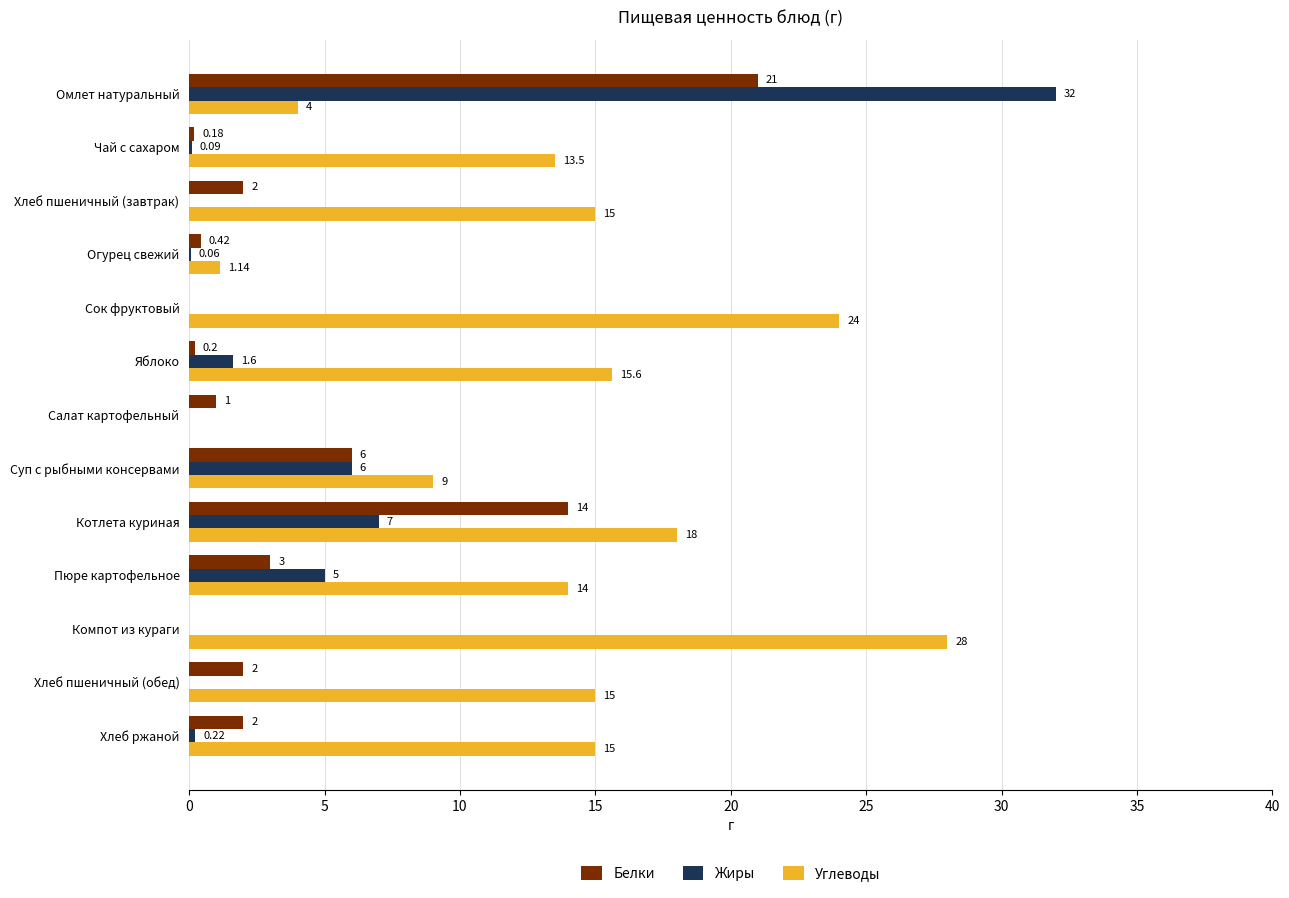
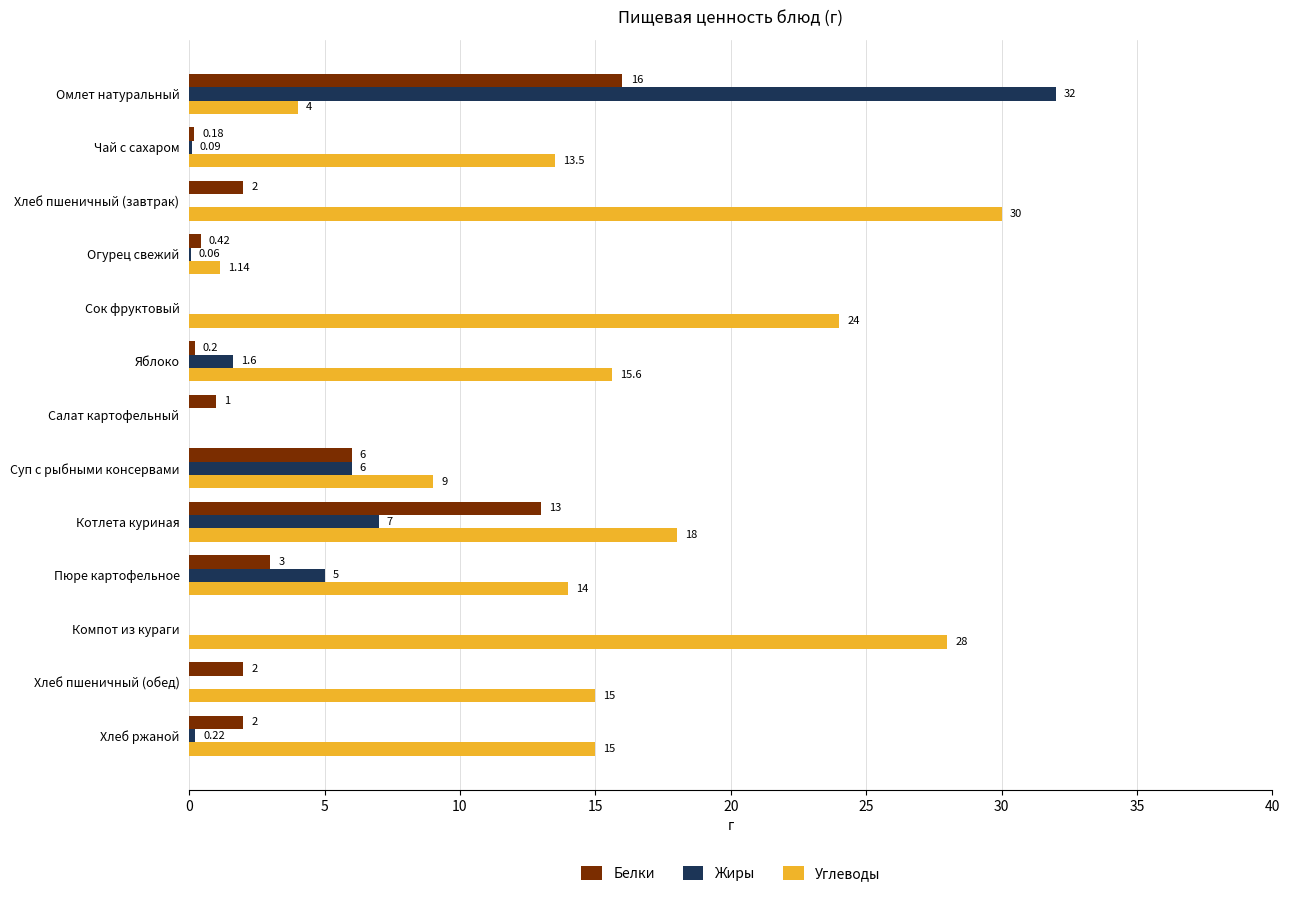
  {
    "Белки": {
-     "Омлет натуральный": 21,
+     "Омлет натуральный": 16,
      "Чай с сахаром": 0.18,
      "Хлеб пшеничный (завтрак)": 2,
      "Огурец свежий": 0.42,
      "Яблоко": 0.2,
      "Салат картофельный": 1,
      "Суп с рыбными консервами": 6,
-     "Котлета куриная": 14,
+     "Котлета куриная": 13,
      "Пюре картофельное": 3,
      "Хлеб пшеничный (обед)": 2,
      "Хлеб ржаной": 2
    },
    "Жиры": {
      "Омлет натуральный": 32,
      "Чай с сахаром": 0.09,
      "Огурец свежий": 0.06,
      "Яблоко": 1.6,
      "Суп с рыбными консервами": 6,
      "Котлета куриная": 7,
      "Пюре картофельное": 5,
      "Хлеб ржаной": 0.22
    },
    "Углеводы": {
      "Омлет натуральный": 4,
      "Чай с сахаром": 13.5,
-     "Хлеб пшеничный (завтрак)": 15,
+     "Хлеб пшеничный (завтрак)": 30,
      "Огурец свежий": 1.14,
      "Сок фруктовый": 24,
      "Яблоко": 15.6,
      "Суп с рыбными консервами": 9,
      "Котлета куриная": 18,
      "Пюре картофельное": 14,
      "Компот из кураги": 28,
      "Хлеб пшеничный (обед)": 15,
      "Хлеб ржаной": 15
    }
  }
